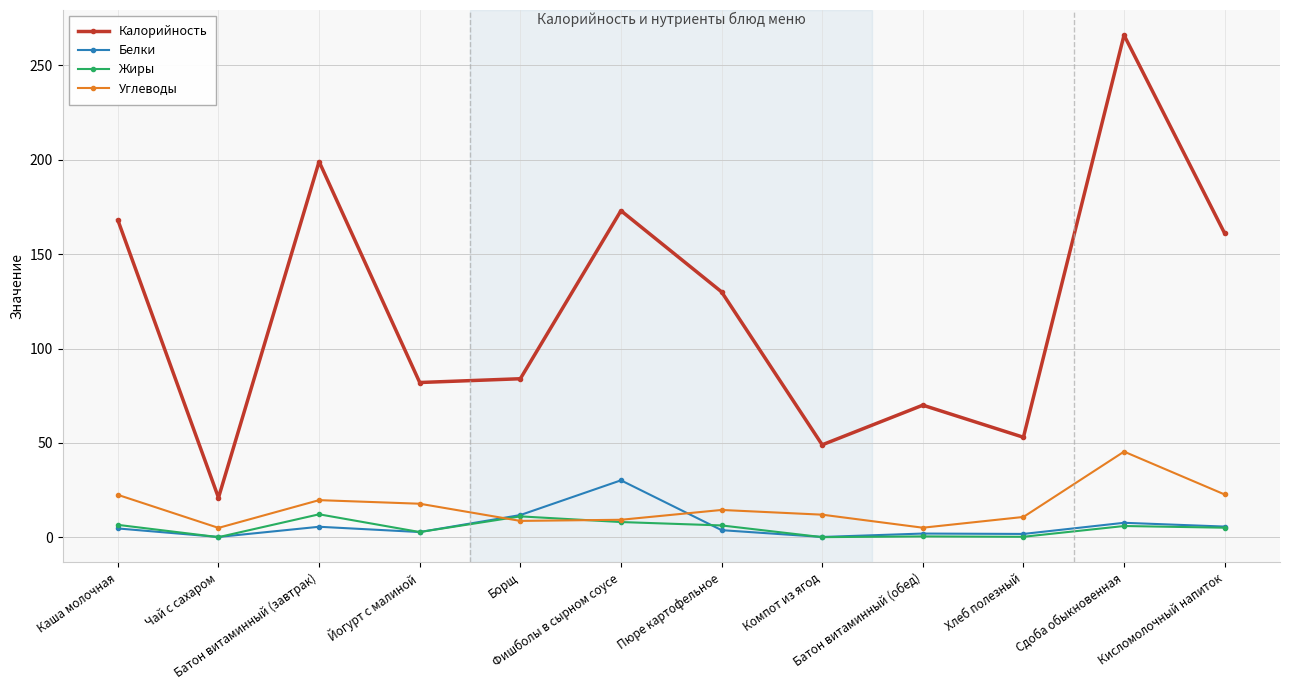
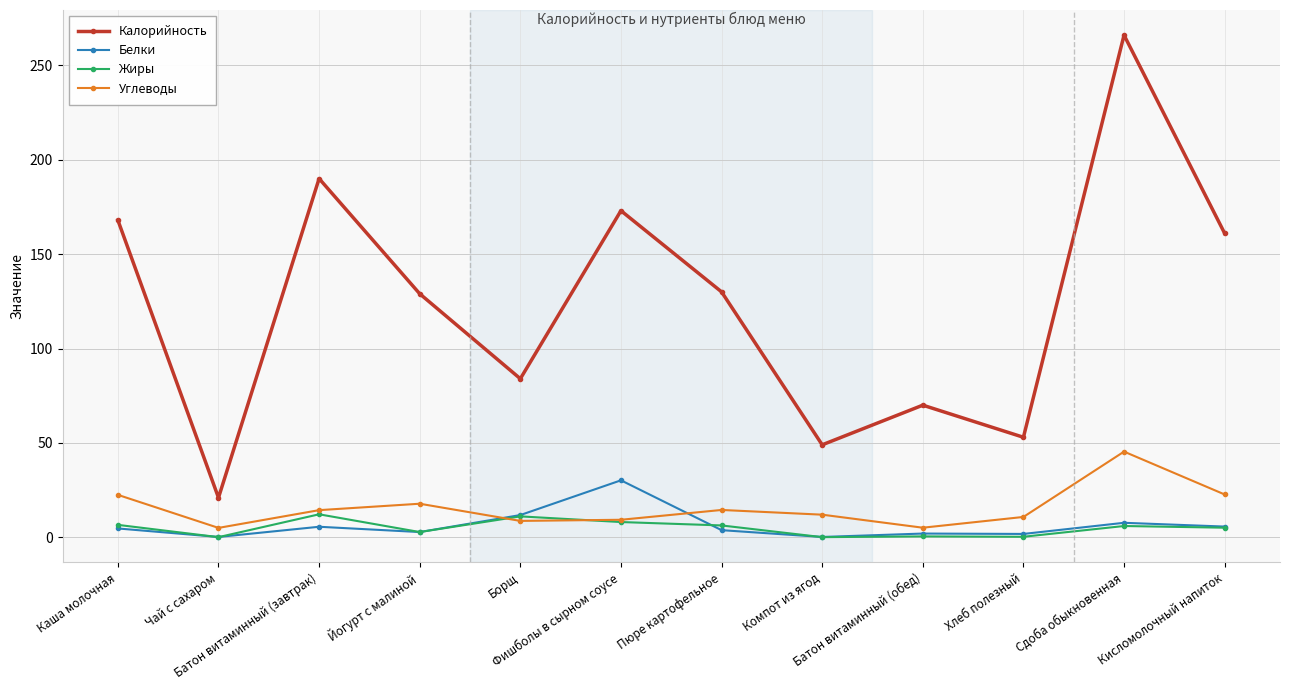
  {
    "Калорийность": {
      "Каша молочная": 168,
      "Чай с сахаром": 21,
-     "Батон витаминный (завтрак)": 199,
-     "Йогурт с малиной": 82,
+     "Батон витаминный (завтрак)": 190,
+     "Йогурт с малиной": 129,
      "Борщ": 84,
      "Фишболы в сырном соусе": 173,
      "Пюре картофельное": 130,
      "Компот из ягод": 49,
      "Батон витаминный (обед)": 70,
      "Хлеб полезный": 53,
      "Сдоба обыкновенная": 266,
      "Кисломолочный напиток": 161
    },
    "Белки": {
      "Каша молочная": 5,
      "Батон витаминный (завтрак)": 6,
      "Фишболы в сырном соусе": 30,
      "Пюре картофельное": 4,
      "Батон витаминный (обед)": 2,
      "Хлеб полезный": 2,
      "Сдоба обыкновенная": 8
    },
    "Жиры": {
      "Каша молочная": 7,
      "Батон витаминный (завтрак)": 12,
      "Пюре картофельное": 6,
      "Батон витаминный (обед)": 1,
      "Хлеб полезный": 0,
      "Сдоба обыкновенная": 6
    },
    "Углеводы": {
      "Каша молочная": 23,
      "Чай с сахаром": 5,
-     "Батон витаминный (завтрак)": 20,
+     "Батон витаминный (завтрак)": 14,
      "Йогурт с малиной": 18,
      "Борщ": 9,
      "Пюре картофельное": 15,
      "Компот из ягод": 12,
      "Батон витаминный (обед)": 5,
      "Хлеб полезный": 11,
      "Сдоба обыкновенная": 45,
      "Кисломолочный напиток": 23
    }
  }
